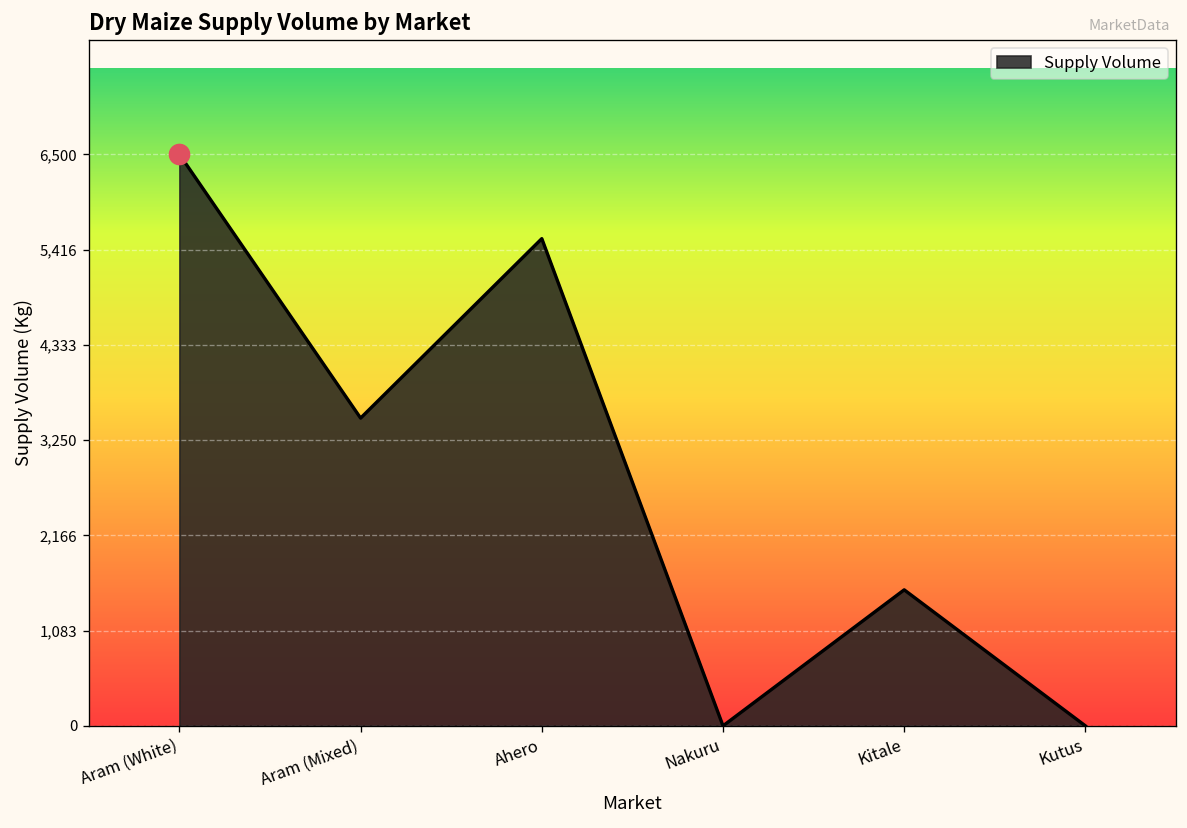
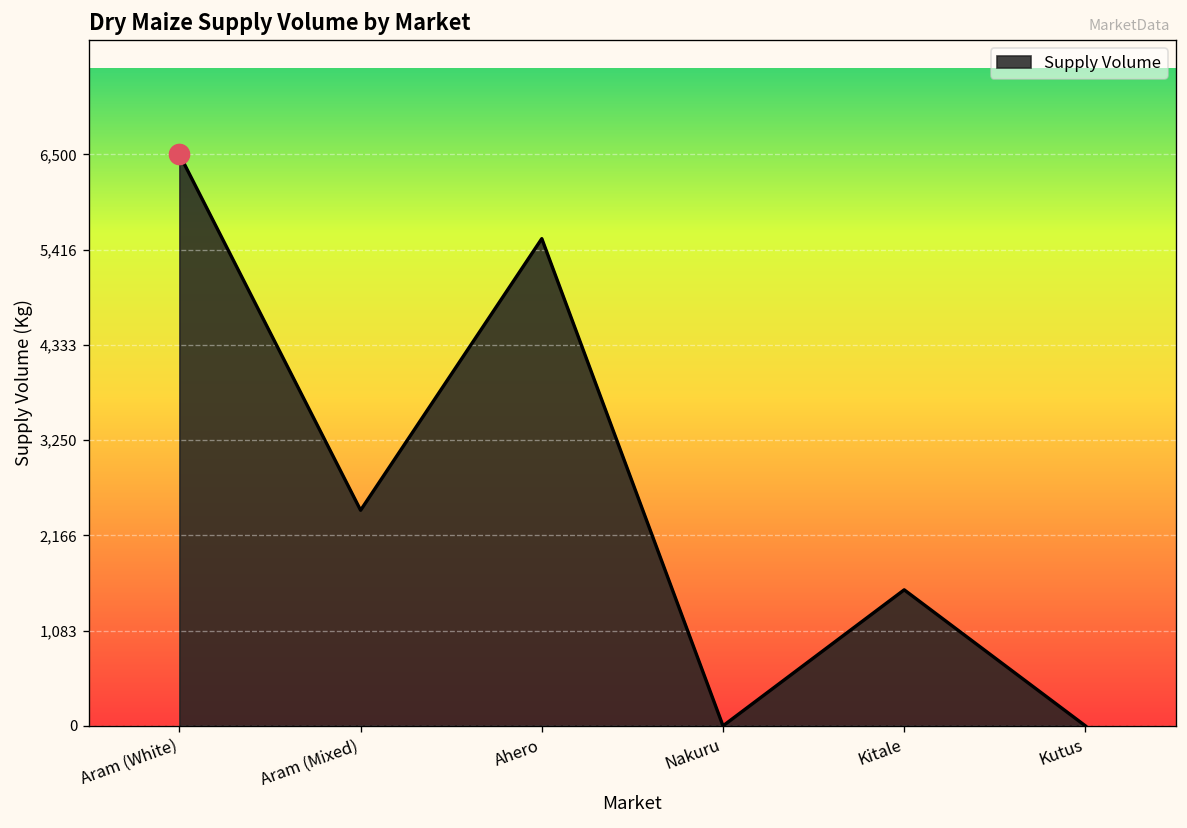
  {
    "Supply Volume": {
-     "Aram (Mixed)": "3,500",
+     "Aram (Mixed)": "2,500",
      "Ahero": "5,500",
      "Nakuru": "0",
      "Kitale": "1,500",
      "Kutus": "0"
    }
  }
